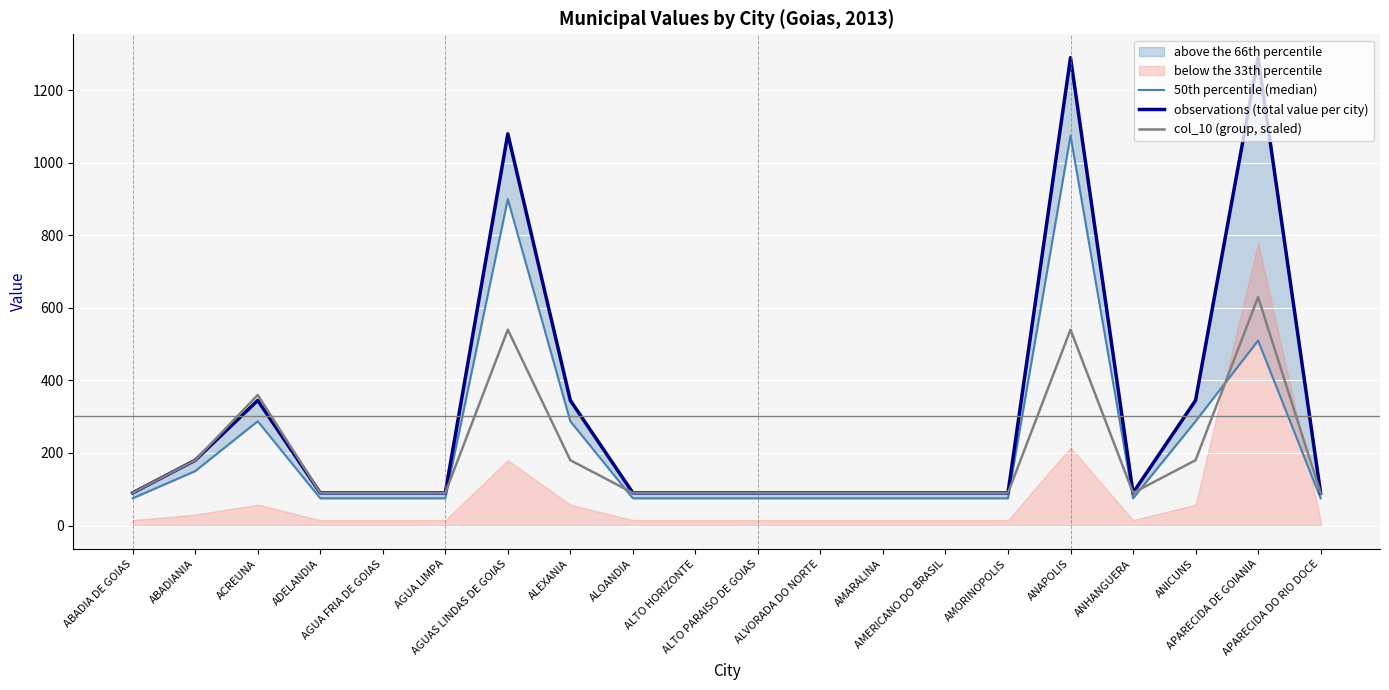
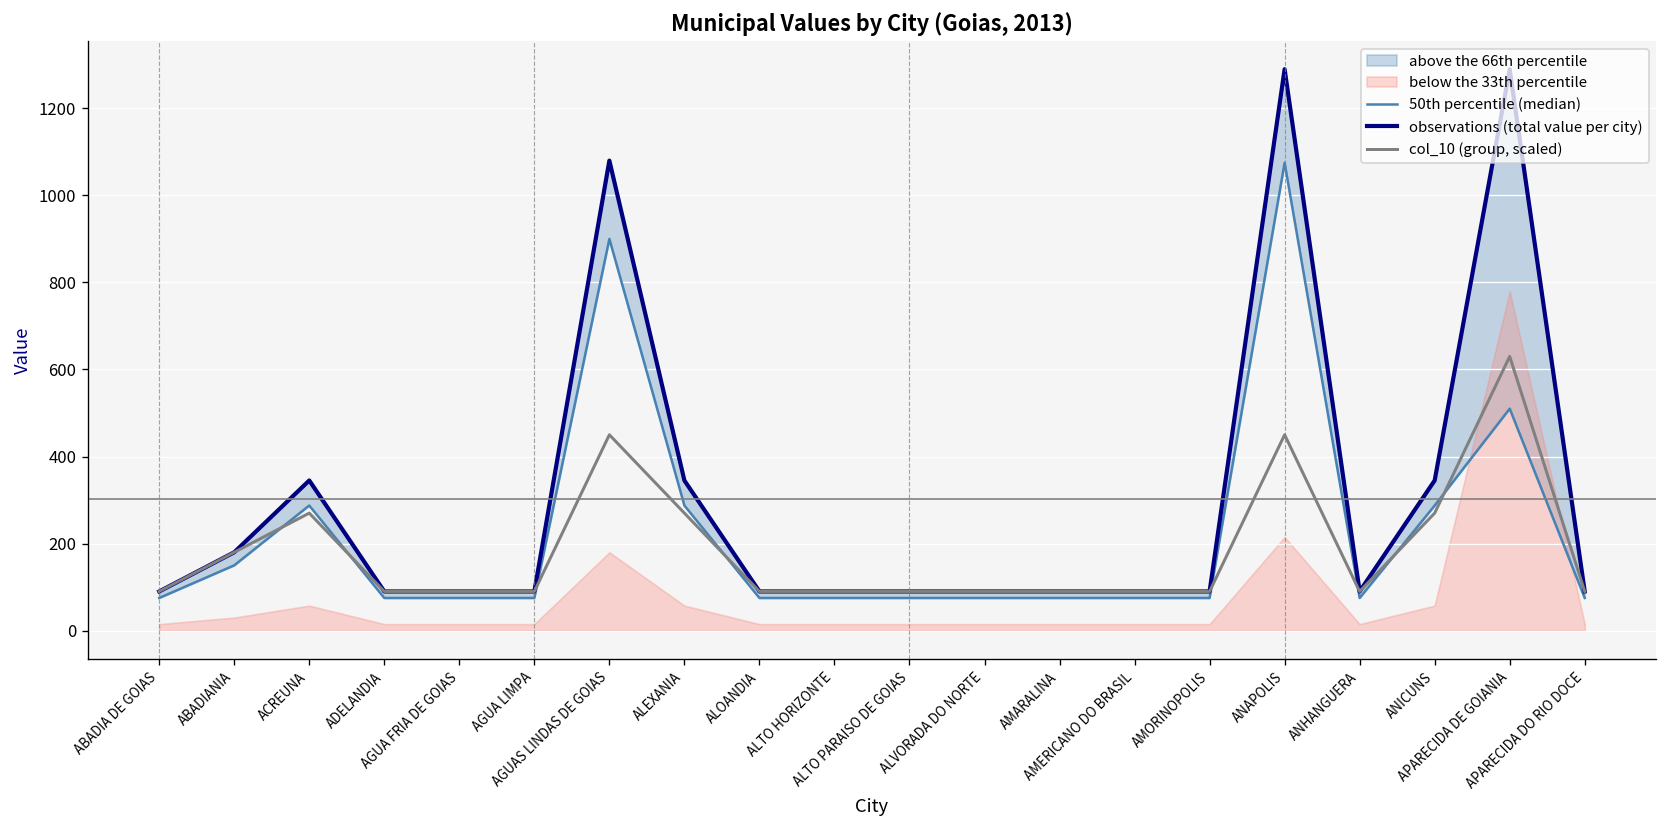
  {
    "below the 33th percentile": {
      "ABADIA DE GOIAS": 20,
      "ABADIANIA": 30,
      "ACREUNA": 60,
      "ADELANDIA": 20,
      "AGUA FRIA DE GOIAS": 20,
      "AGUA LIMPA": 20,
      "AGUAS LINDAS DE GOIAS": 180,
      "ALEXANIA": 60,
      "ALOANDIA": 20,
      "ALTO HORIZONTE": 20,
      "ALTO PARAISO DE GOIAS": 20,
      "ALVORADA DO NORTE": 20,
      "AMARALINA": 20,
      "AMERICANO DO BRASIL": 20,
      "AMORINOPOLIS": 20,
      "ANAPOLIS": 220,
      "ANHANGUERA": 20,
      "ANICUNS": 60,
      "APARECIDA DE GOIANIA": 780,
      "APARECIDA DO RIO DOCE": 20
    },
    "col_10 (group, scaled)": {
-     "ACREUNA": 360,
-     "AGUAS LINDAS DE GOIAS": 540,
-     "ALEXANIA": 180,
-     "ANAPOLIS": 540,
-     "ANICUNS": 180,
+     "ACREUNA": 270,
+     "AGUAS LINDAS DE GOIAS": 450,
+     "ALEXANIA": 270,
+     "ANAPOLIS": 450,
+     "ANICUNS": 270,
      "APARECIDA DE GOIANIA": 630
    }
  }
